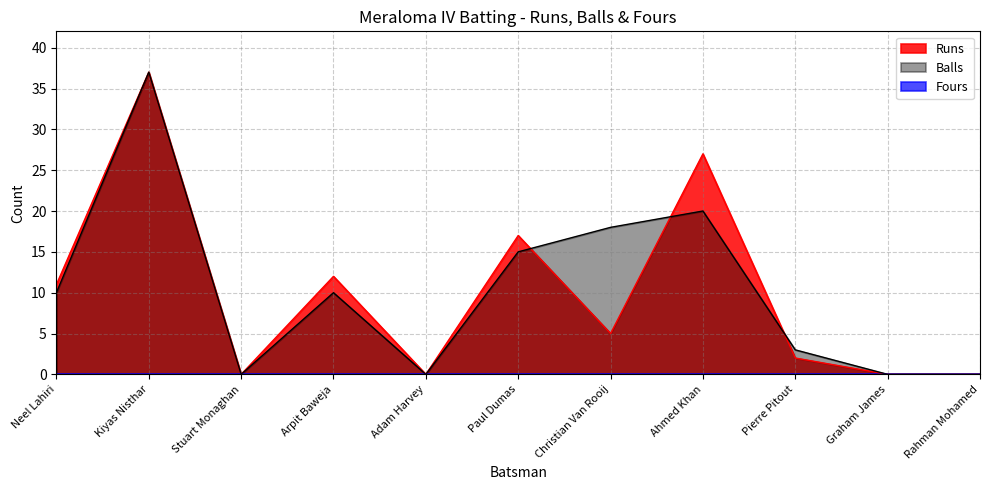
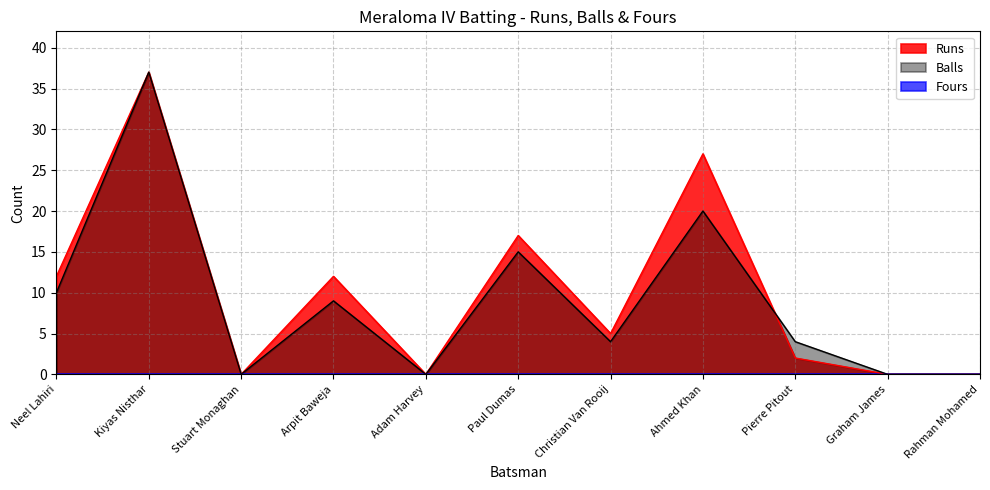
  {
    "Runs": {
-     "Neel Lahiri": 11,
+     "Neel Lahiri": 12,
      "Arpit Baweja": 12,
      "Paul Dumas": 17,
      "Christian Van Rooij": 5,
      "Ahmed Khan": 27,
      "Pierre Pitout": 2
    },
    "Balls": {
      "Neel Lahiri": 10,
-     "Arpit Baweja": 10,
+     "Arpit Baweja": 9,
      "Paul Dumas": 15,
-     "Christian Van Rooij": 18,
+     "Christian Van Rooij": 4,
      "Ahmed Khan": 20,
-     "Pierre Pitout": 3
+     "Pierre Pitout": 4
    },
    "Fours": {
      "Neel Lahiri": 0,
      "Kiyas Nisthar": 0,
      "Arpit Baweja": 0,
      "Paul Dumas": 0,
      "Christian Van Rooij": 0,
      "Ahmed Khan": 0,
      "Pierre Pitout": 0
    }
  }
